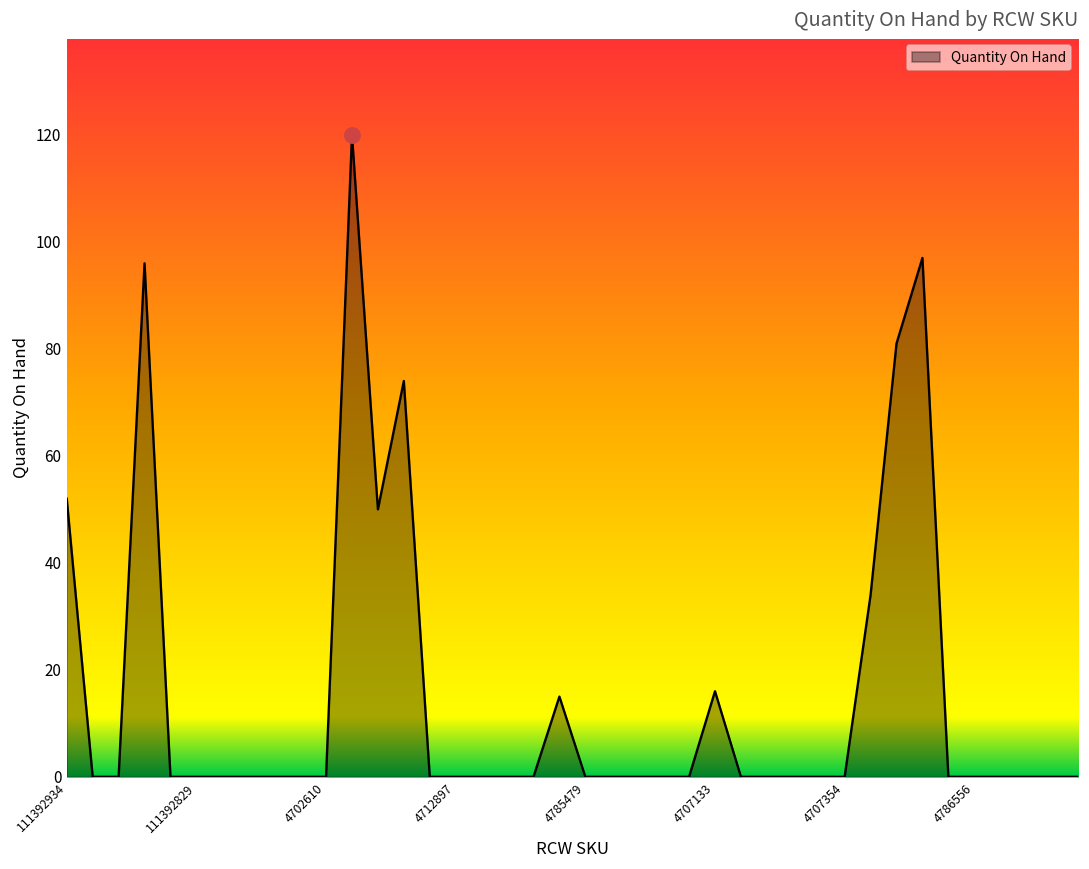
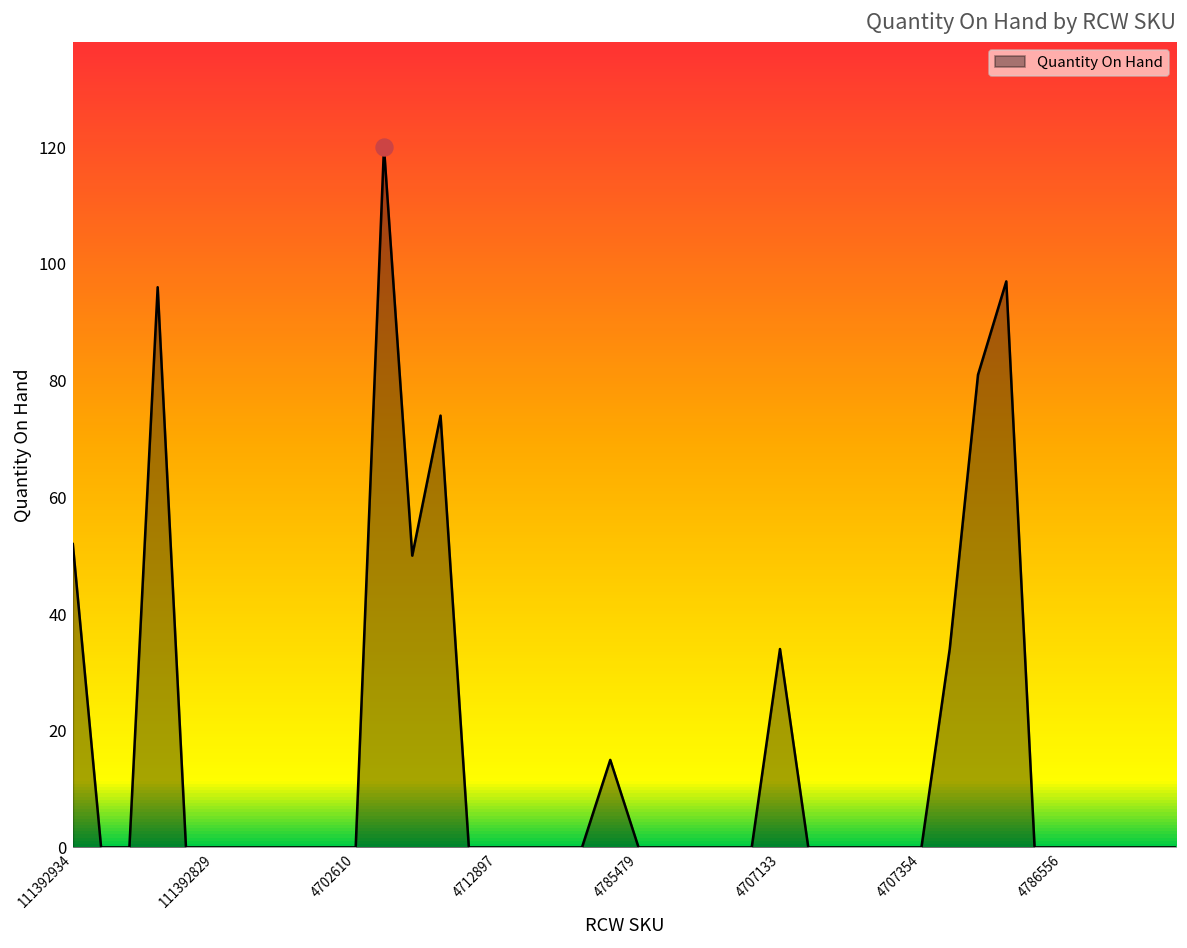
  {
    "Quantity On Hand": {
      "111392934": 52,
      "111392829": 0,
      "4702610": 0,
      "4712897": 0,
      "4785479": 0,
-     "4707133": 16,
+     "4707133": 34,
      "4707354": 0,
      "4786556": 0
    }
  }
